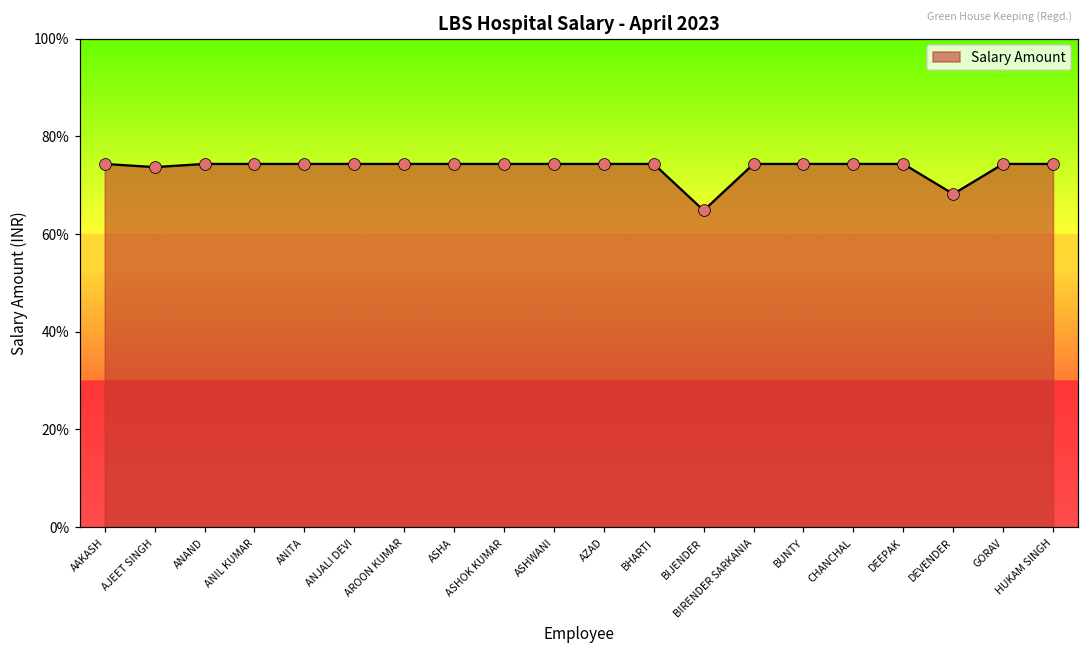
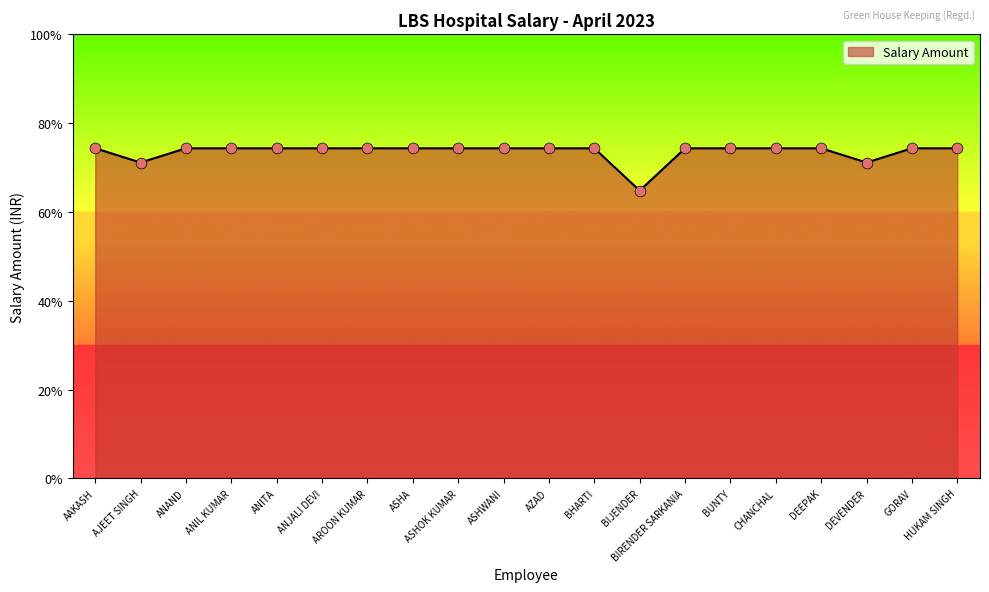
  {
    "AAKASH": "74%",
-   "AJEET SINGH": "74%",
+   "AJEET SINGH": "71%",
    "ANAND": "74%",
    "ANIL KUMAR": "74%",
    "ANITA": "74%",
    "ANJALI DEVI": "74%",
    "AROON KUMAR": "74%",
    "ASHA": "74%",
    "ASHOK KUMAR": "74%",
    "ASHWANI": "74%",
    "AZAD": "74%",
    "BHARTI": "74%",
    "BIJENDER": "65%",
    "BIRENDER SARKANIA": "74%",
    "BUNTY": "74%",
    "CHANCHAL": "74%",
    "DEEPAK": "74%",
-   "DEVENDER": "68%",
+   "DEVENDER": "71%",
    "GORAV": "74%",
    "HUKAM SINGH": "74%"
  }
